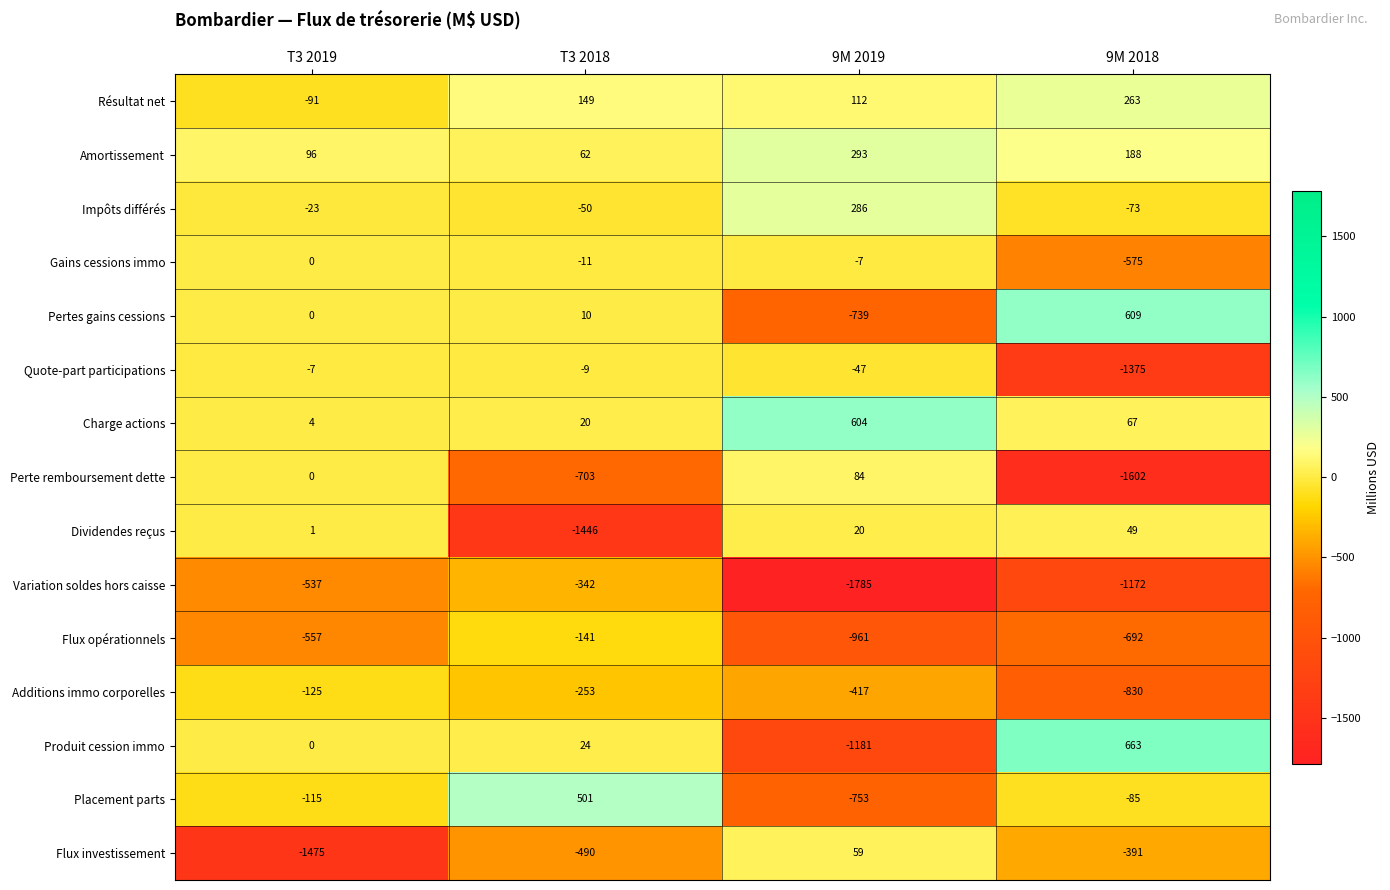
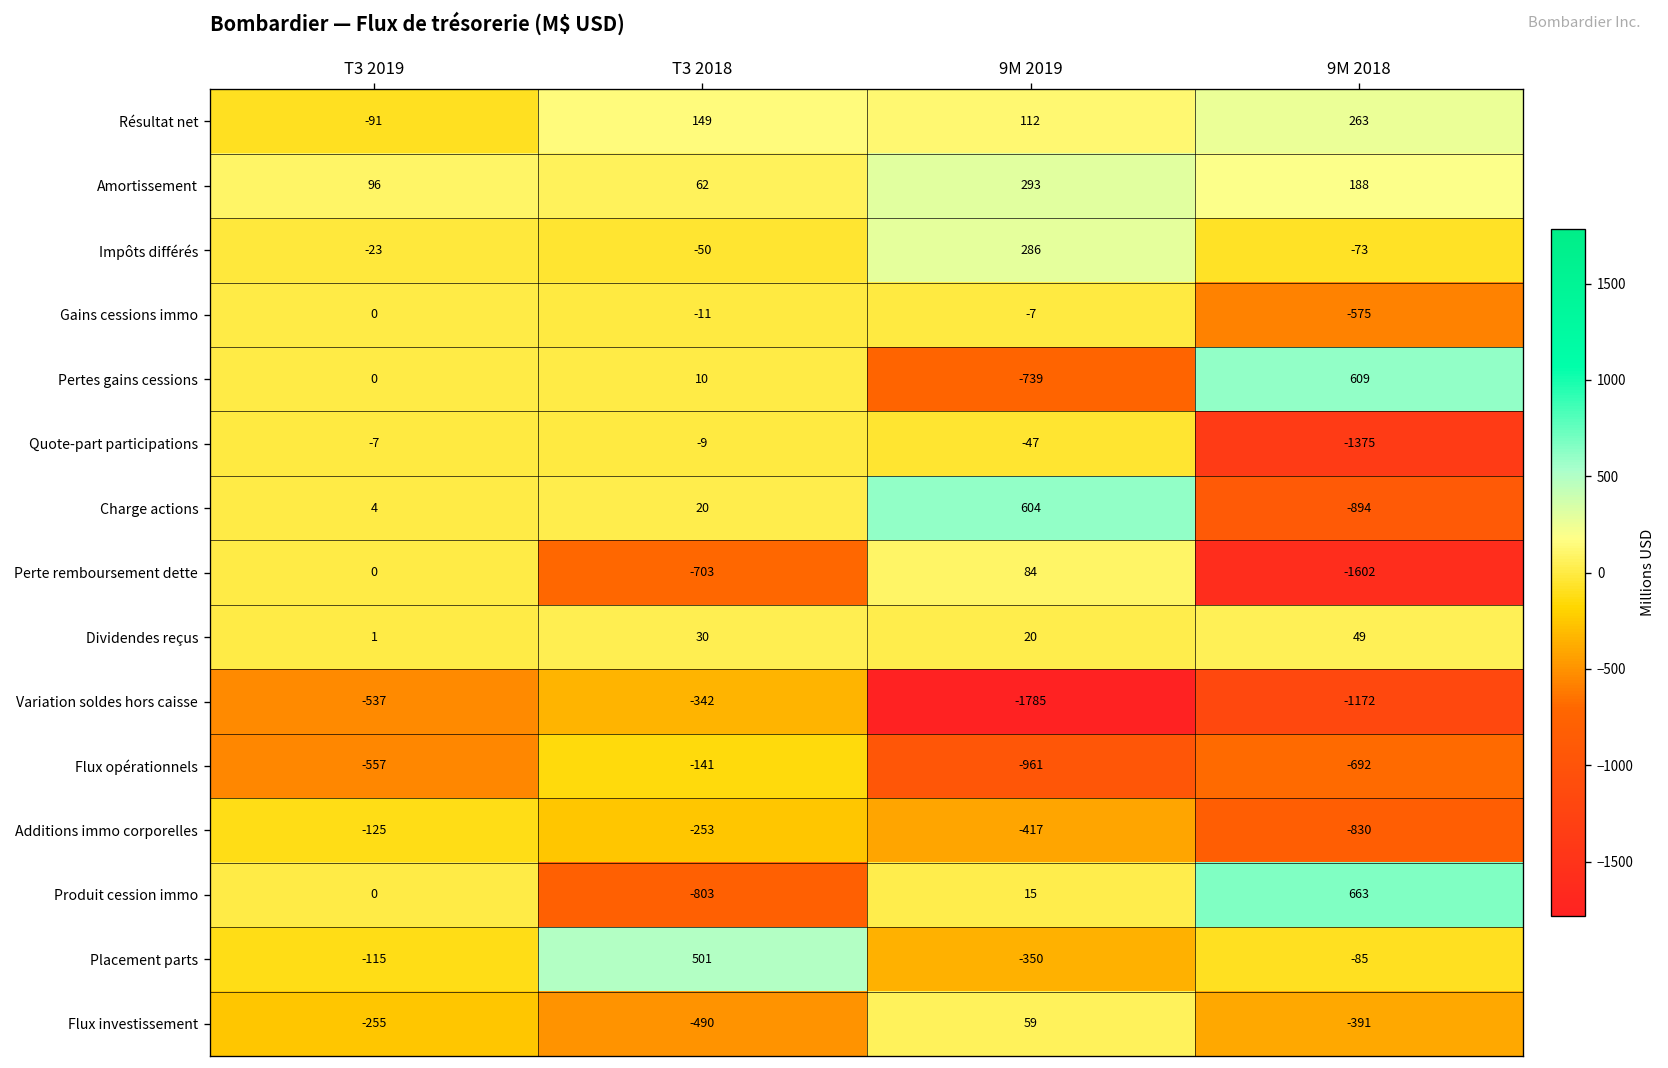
  {
    "Résultat net": {
      "T3 2019": -91,
      "T3 2018": 149,
      "9M 2019": 112,
      "9M 2018": 263
    },
    "Amortissement": {
      "T3 2019": 96,
      "T3 2018": 62,
      "9M 2019": 293,
      "9M 2018": 188
    },
    "Impôts différés": {
      "T3 2019": -23,
      "T3 2018": -50,
      "9M 2019": 286,
      "9M 2018": -73
    },
    "Gains cessions immo": {
      "T3 2019": 0,
      "T3 2018": -11,
      "9M 2019": -7,
      "9M 2018": -575
    },
    "Pertes gains cessions": {
      "T3 2019": 0,
      "T3 2018": 10,
      "9M 2019": -739,
      "9M 2018": 609
    },
    "Quote-part participations": {
      "T3 2019": -7,
      "T3 2018": -9,
      "9M 2019": -47,
      "9M 2018": -1375
    },
    "Charge actions": {
      "T3 2019": 4,
      "T3 2018": 20,
      "9M 2019": 604,
-     "9M 2018": 67
+     "9M 2018": -894
    },
    "Perte remboursement dette": {
      "T3 2019": 0,
      "T3 2018": -703,
      "9M 2019": 84,
      "9M 2018": -1602
    },
    "Dividendes reçus": {
      "T3 2019": 1,
-     "T3 2018": -1446,
+     "T3 2018": 30,
      "9M 2019": 20,
      "9M 2018": 49
    },
    "Variation soldes hors caisse": {
      "T3 2019": -537,
      "T3 2018": -342,
      "9M 2019": -1785,
      "9M 2018": -1172
    },
    "Flux opérationnels": {
      "T3 2019": -557,
      "T3 2018": -141,
      "9M 2019": -961,
      "9M 2018": -692
    },
    "Additions immo corporelles": {
      "T3 2019": -125,
      "T3 2018": -253,
      "9M 2019": -417,
      "9M 2018": -830
    },
    "Produit cession immo": {
      "T3 2019": 0,
-     "T3 2018": 24,
-     "9M 2019": -1181,
+     "T3 2018": -803,
+     "9M 2019": 15,
      "9M 2018": 663
    },
    "Placement parts": {
      "T3 2019": -115,
      "T3 2018": 501,
-     "9M 2019": -753,
+     "9M 2019": -350,
      "9M 2018": -85
    },
    "Flux investissement": {
-     "T3 2019": -1475,
+     "T3 2019": -255,
      "T3 2018": -490,
      "9M 2019": 59,
      "9M 2018": -391
    }
  }
